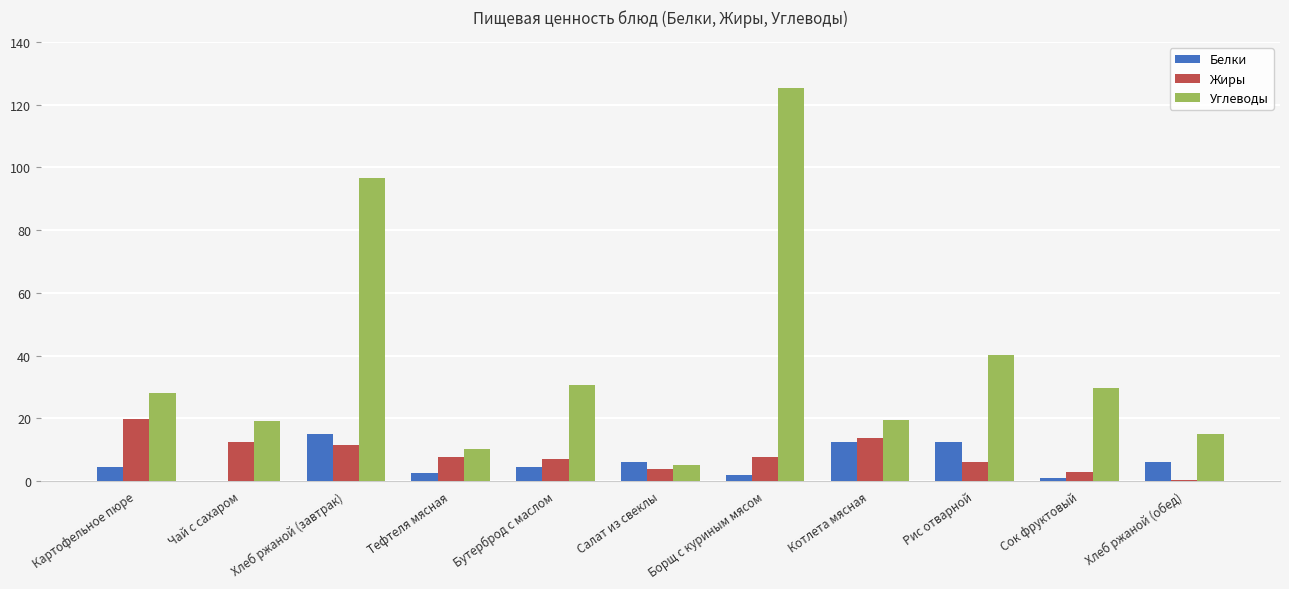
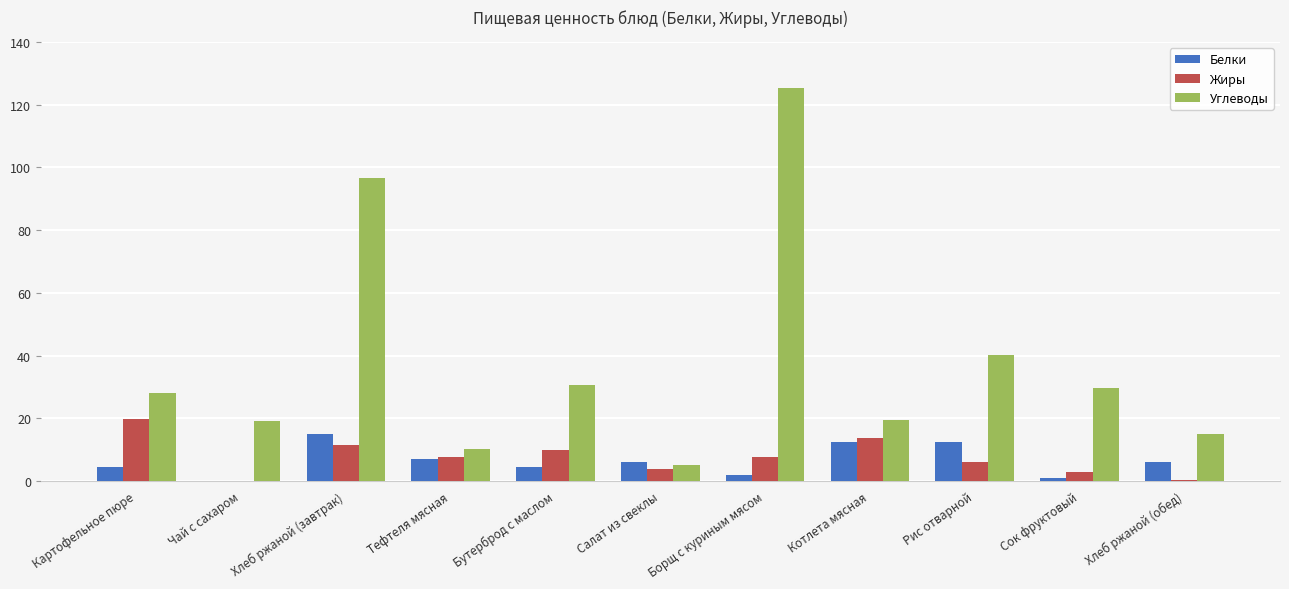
  {
    "Белки": {
      "Картофельное пюре": 4,
      "Чай с сахаром": 0,
      "Хлеб ржаной (завтрак)": 15,
-     "Тефтеля мясная": 3,
+     "Тефтеля мясная": 7,
      "Бутерброд с маслом": 5,
      "Салат из свеклы": 6,
      "Борщ с куриным мясом": 2,
      "Котлета мясная": 13,
      "Рис отварной": 12,
      "Сок фруктовый": 1,
      "Хлеб ржаной (обед)": 6
    },
    "Жиры": {
      "Картофельное пюре": 20,
-     "Чай с сахаром": 13,
+     "Чай с сахаром": 0,
      "Хлеб ржаной (завтрак)": 11,
      "Тефтеля мясная": 7,
-     "Бутерброд с маслом": 7,
+     "Бутерброд с маслом": 10,
      "Салат из свеклы": 4,
      "Борщ с куриным мясом": 8,
      "Котлета мясная": 14,
      "Рис отварной": 6,
      "Сок фруктовый": 3
    },
    "Углеводы": {
      "Картофельное пюре": 28,
      "Чай с сахаром": 19,
      "Хлеб ржаной (завтрак)": 97,
      "Тефтеля мясная": 10,
      "Бутерброд с маслом": 31,
      "Салат из свеклы": 5,
      "Борщ с куриным мясом": 125,
      "Котлета мясная": 19,
      "Рис отварной": 40,
      "Сок фруктовый": 30,
      "Хлеб ржаной (обед)": 15
    }
  }
